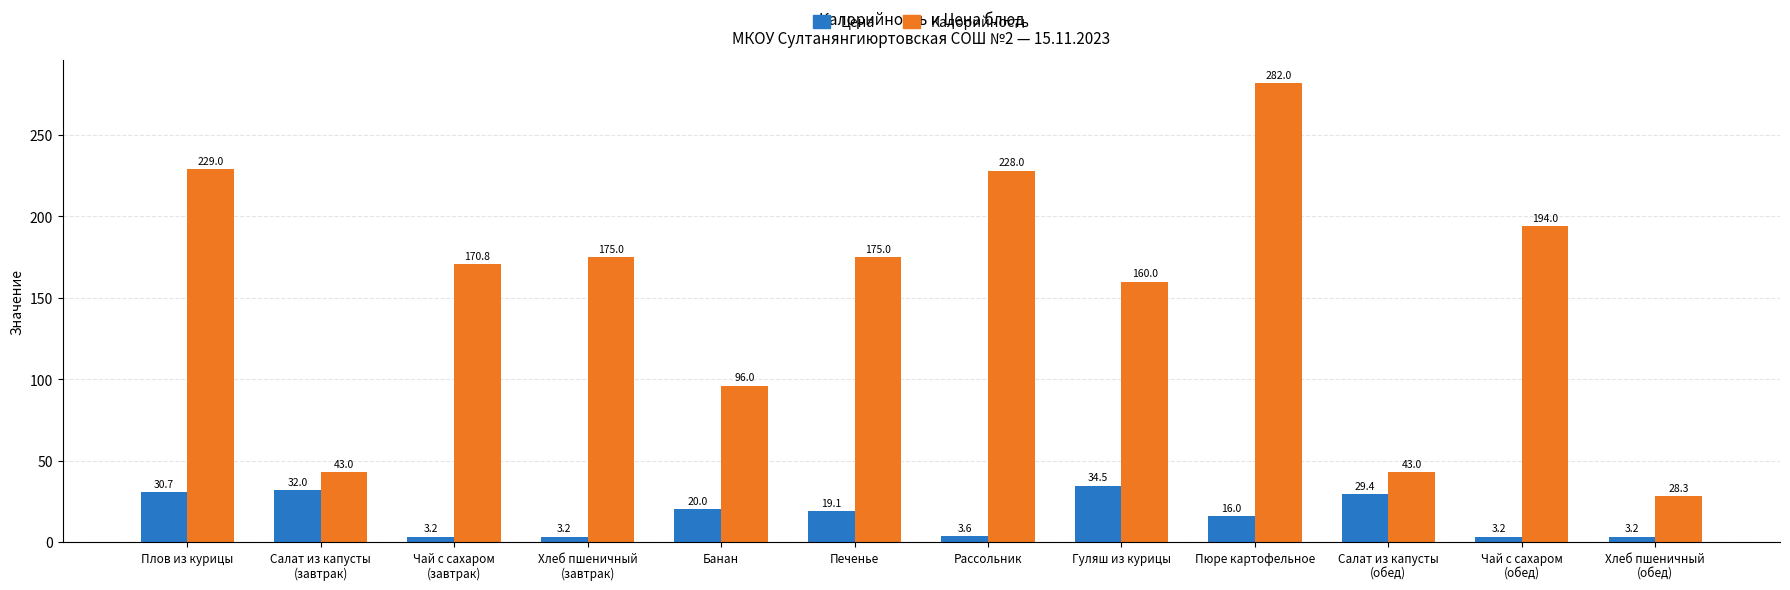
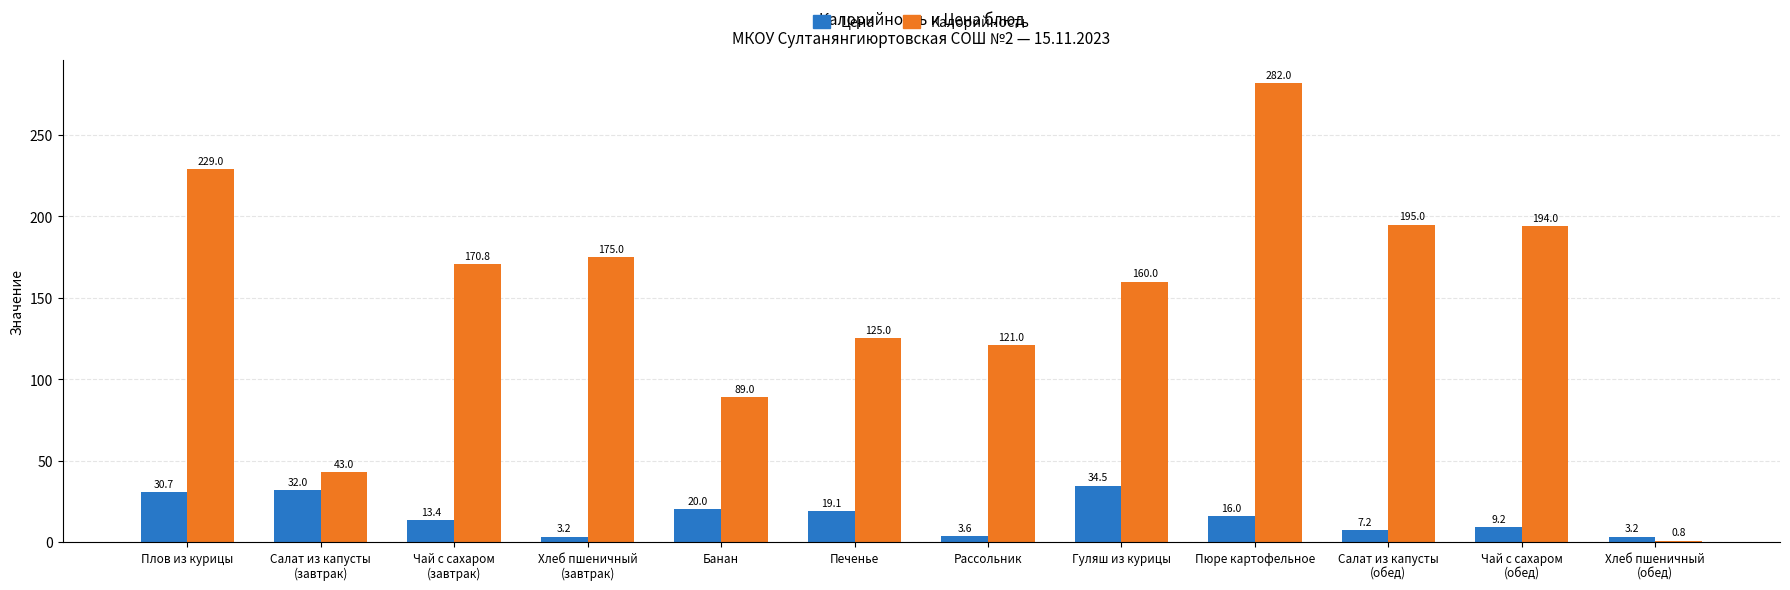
  {
    "Цена": {
      "Плов из курицы": 30.7,
      "Салат из капусты (завтрак)": 32.0,
-     "Чай с сахаром (завтрак)": 3.2,
+     "Чай с сахаром (завтрак)": 13.4,
      "Хлеб пшеничный (завтрак)": 3.2,
      "Банан": 20.0,
      "Печенье": 19.1,
      "Рассольник": 3.6,
      "Гуляш из курицы": 34.5,
      "Пюре картофельное": 16.0,
-     "Салат из капусты (обед)": 29.4,
-     "Чай с сахаром (обед)": 3.2,
+     "Салат из капусты (обед)": 7.2,
+     "Чай с сахаром (обед)": 9.2,
      "Хлеб пшеничный (обед)": 3.2
    },
    "Калорийность": {
      "Плов из курицы": 229.0,
      "Салат из капусты (завтрак)": 43.0,
      "Чай с сахаром (завтрак)": 170.8,
      "Хлеб пшеничный (завтрак)": 175.0,
-     "Банан": 96.0,
-     "Печенье": 175.0,
-     "Рассольник": 228.0,
+     "Банан": 89.0,
+     "Печенье": 125.0,
+     "Рассольник": 121.0,
      "Гуляш из курицы": 160.0,
      "Пюре картофельное": 282.0,
-     "Салат из капусты (обед)": 43.0,
+     "Салат из капусты (обед)": 195.0,
      "Чай с сахаром (обед)": 194.0,
-     "Хлеб пшеничный (обед)": 28.3
+     "Хлеб пшеничный (обед)": 0.8
    }
  }
